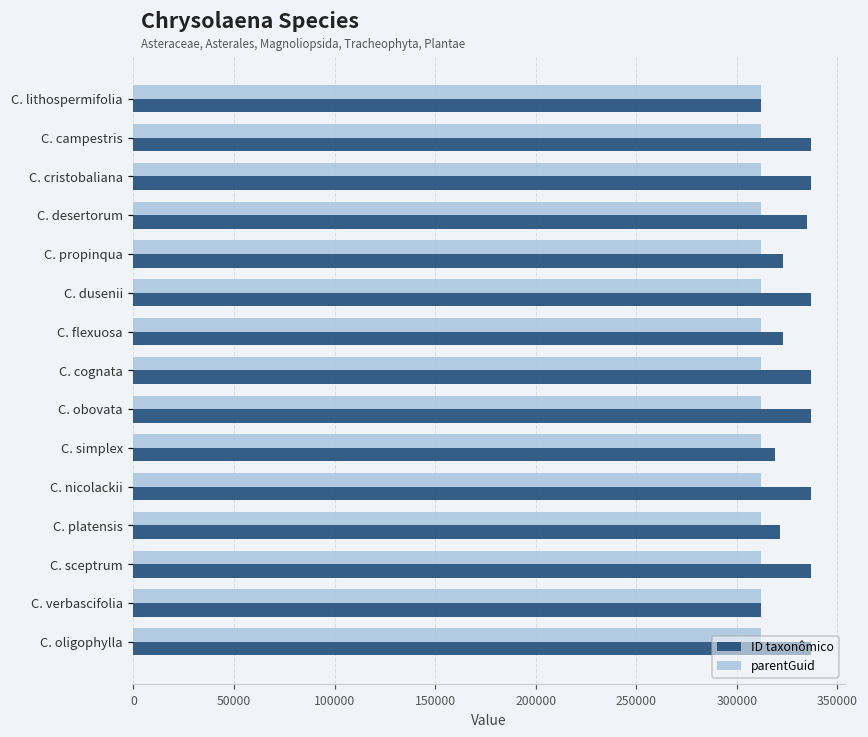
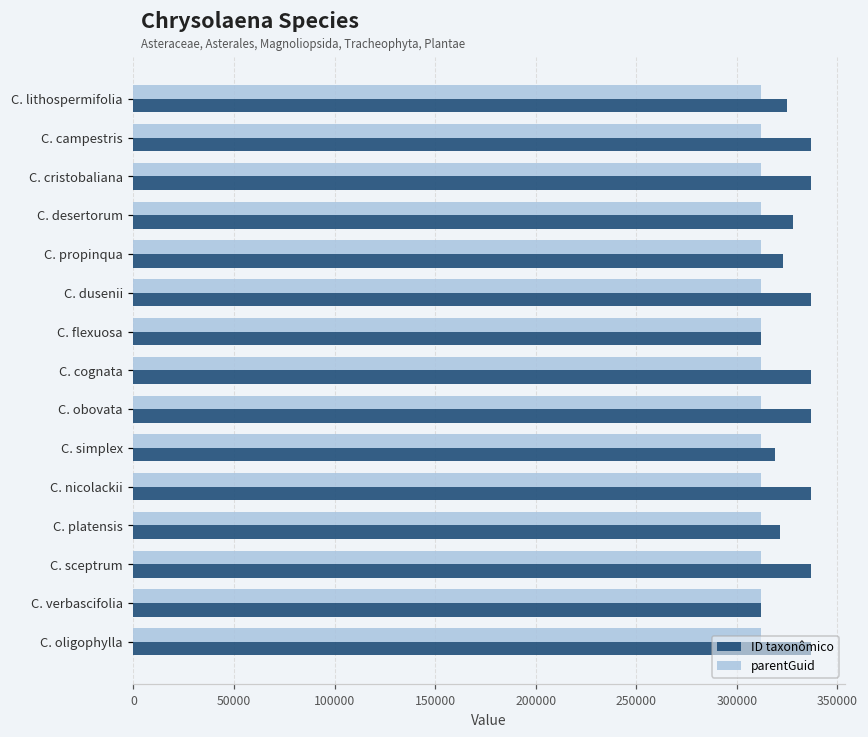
  {
    "ID taxonômico": {
-     "C. lithospermifolia": 312000,
+     "C. lithospermifolia": 325000,
      "C. campestris": 337000,
      "C. cristobaliana": 337000,
-     "C. desertorum": 335000,
+     "C. desertorum": 328000,
      "C. propinqua": 323000,
      "C. dusenii": 337000,
-     "C. flexuosa": 323000,
+     "C. flexuosa": 312000,
      "C. cognata": 337000,
      "C. obovata": 337000,
      "C. simplex": 319000,
      "C. nicolackii": 337000,
      "C. platensis": 321000,
      "C. sceptrum": 337000,
      "C. verbascifolia": 312000
    },
    "parentGuid": {
      "C. lithospermifolia": 312000,
      "C. campestris": 312000,
      "C. cristobaliana": 312000,
      "C. desertorum": 312000,
      "C. propinqua": 312000,
      "C. dusenii": 312000,
      "C. flexuosa": 312000,
      "C. cognata": 312000,
      "C. obovata": 312000,
      "C. simplex": 312000,
      "C. nicolackii": 312000,
      "C. platensis": 312000,
      "C. sceptrum": 312000,
      "C. verbascifolia": 312000,
      "C. oligophylla": 312000
    }
  }
